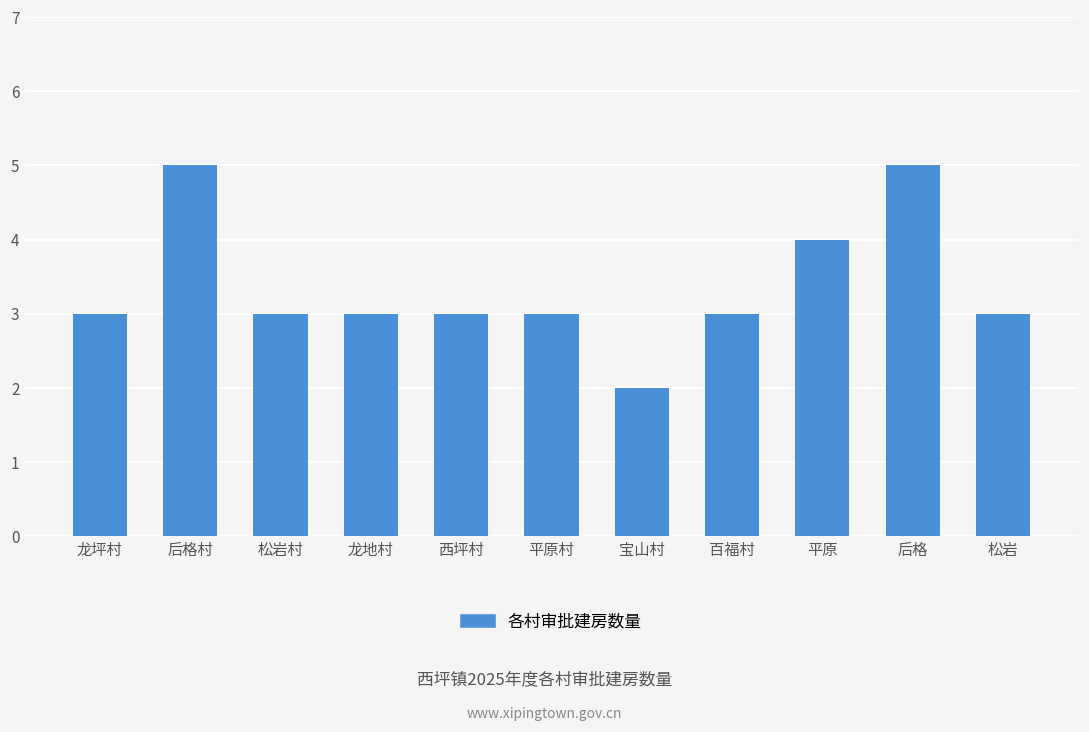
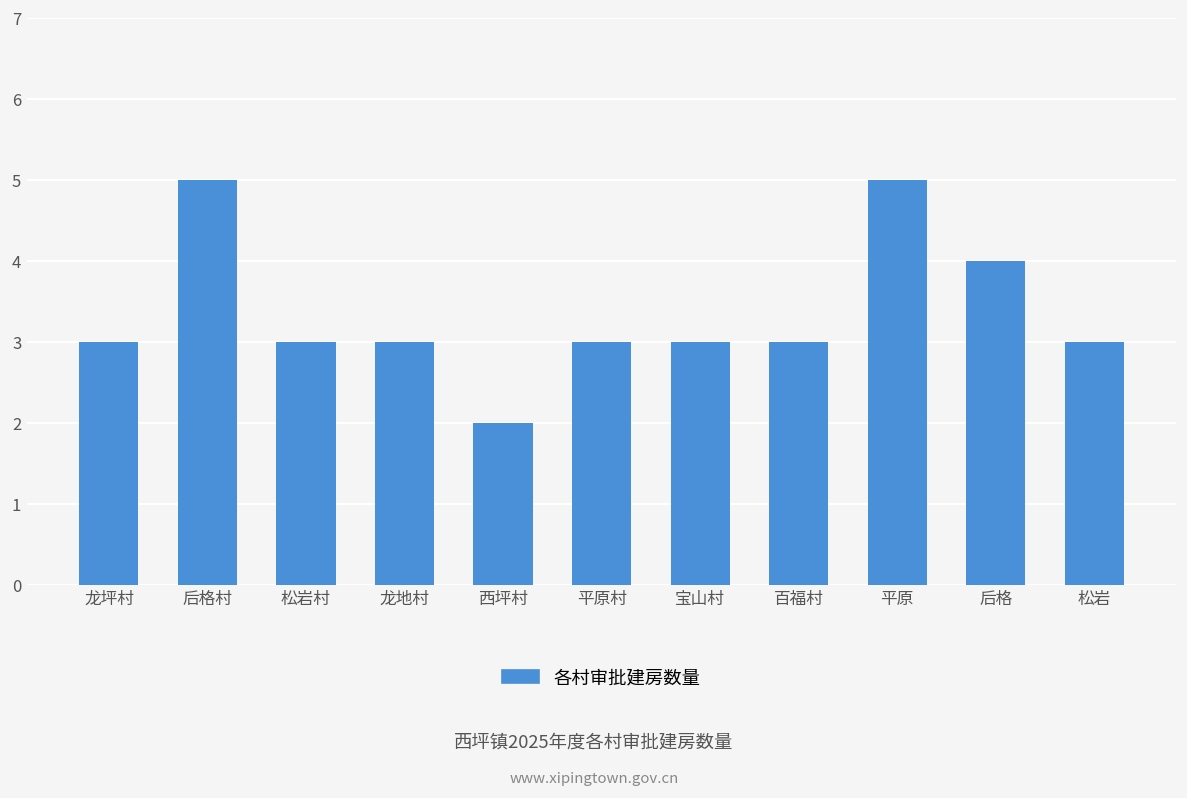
  {
    "龙坪村": 3,
    "后格村": 5,
    "松岩村": 3,
    "龙地村": 3,
-   "西坪村": 3,
+   "西坪村": 2,
    "平原村": 3,
-   "宝山村": 2,
+   "宝山村": 3,
    "百福村": 3,
-   "平原": 4,
-   "后格": 5,
+   "平原": 5,
+   "后格": 4,
    "松岩": 3
  }
